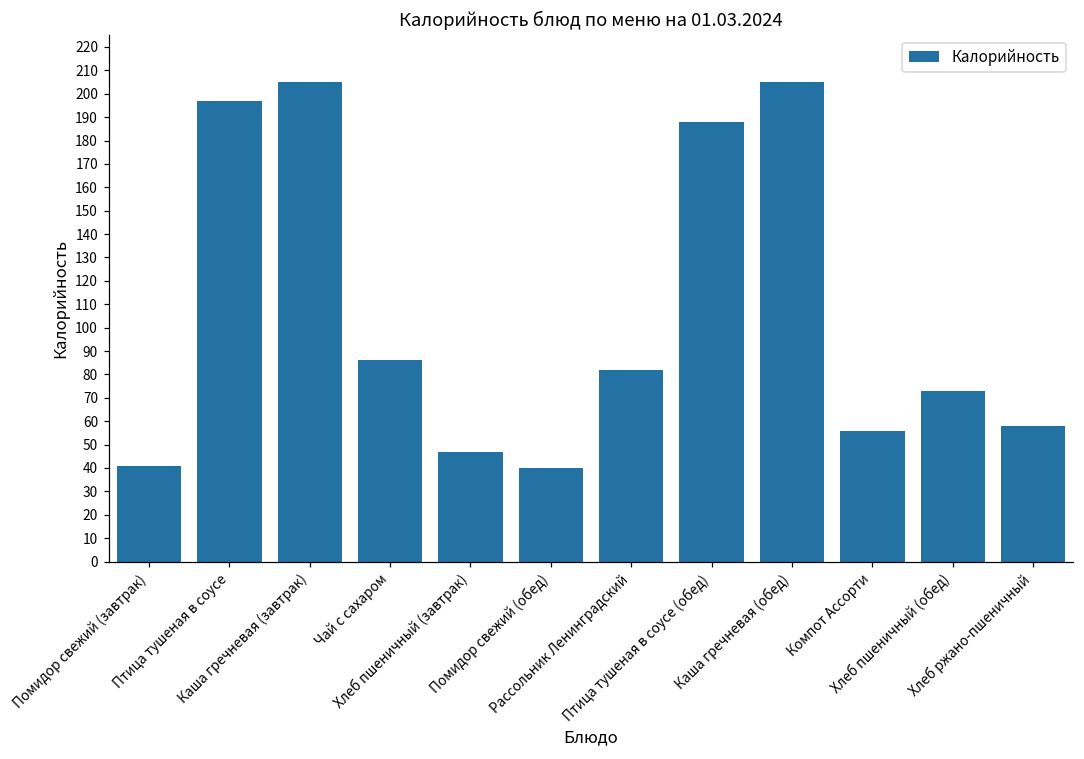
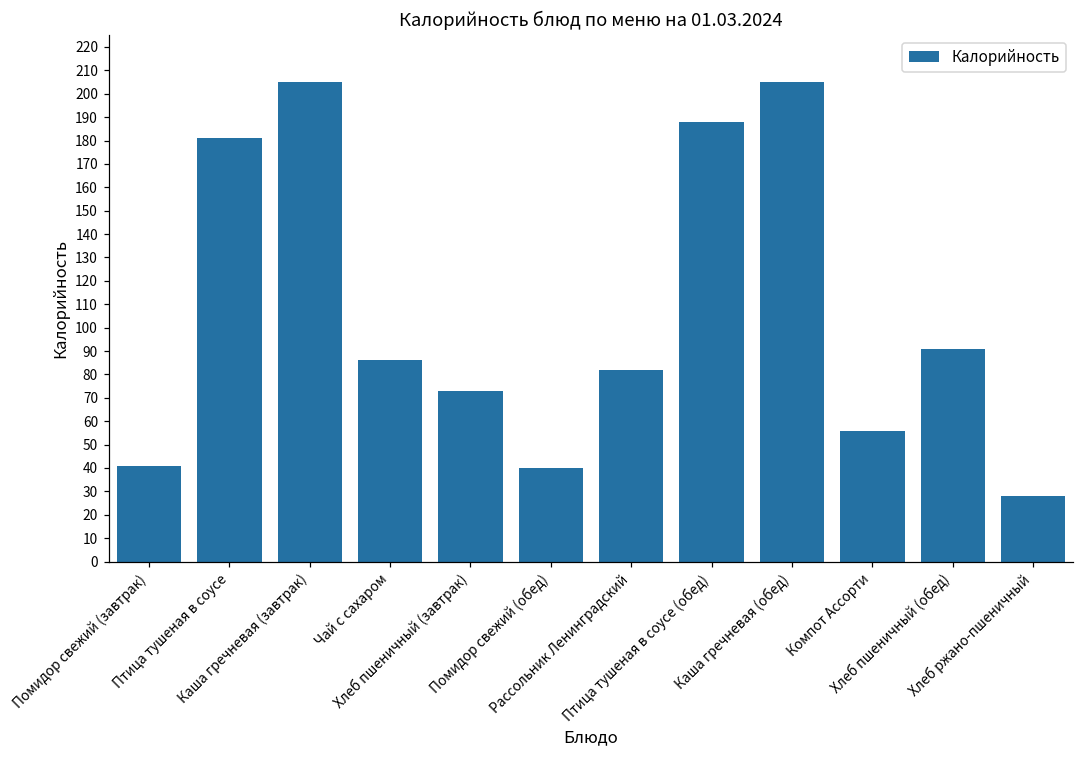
  {
    "Помидор свежий (завтрак)": 41,
-   "Птица тушеная в соусе": 197,
+   "Птица тушеная в соусе": 181,
    "Каша гречневая (завтрак)": 205,
    "Чай с сахаром": 86,
-   "Хлеб пшеничный (завтрак)": 47,
+   "Хлеб пшеничный (завтрак)": 73,
    "Помидор свежий (обед)": 40,
    "Рассольник Ленинградский": 82,
    "Птица тушеная в соусе (обед)": 188,
    "Каша гречневая (обед)": 205,
    "Компот Ассорти": 56,
-   "Хлеб пшеничный (обед)": 73,
-   "Хлеб ржано-пшеничный": 58
+   "Хлеб пшеничный (обед)": 91,
+   "Хлеб ржано-пшеничный": 28
  }
